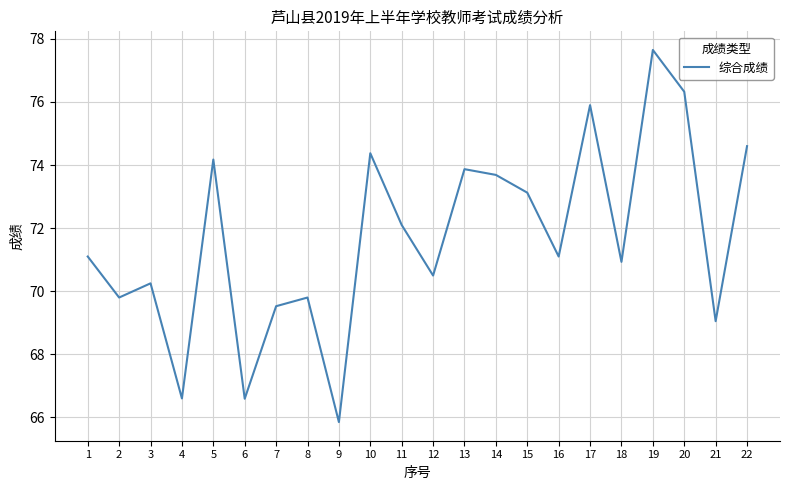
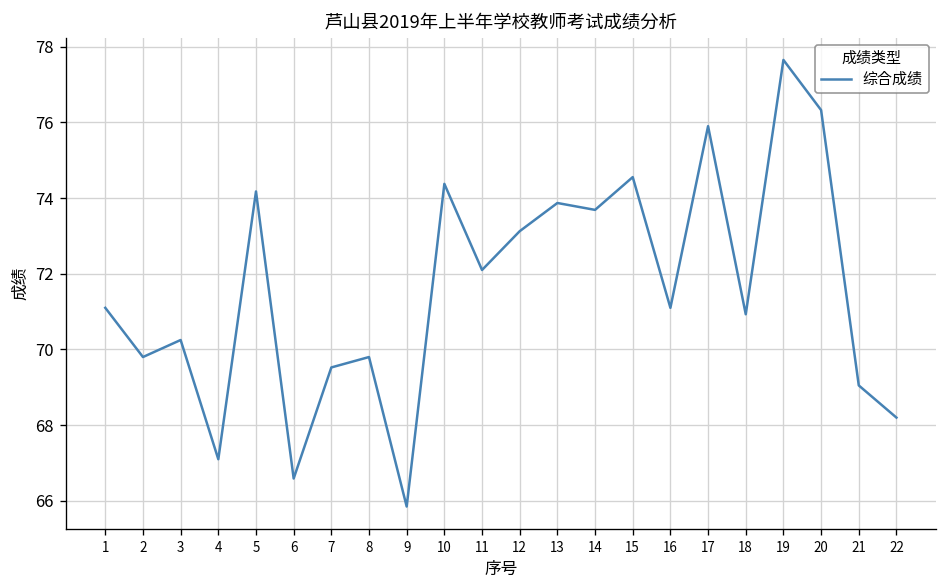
  {
    "1": 71.1,
    "2": 69.8,
    "3": 70.3,
-   "4": 66.6,
+   "4": 67.1,
    "5": 74.2,
    "6": 66.6,
    "7": 69.5,
    "8": 69.8,
    "9": 65.9,
    "10": 74.4,
    "11": 72.1,
-   "12": 70.5,
+   "12": 73.1,
    "13": 73.9,
    "14": 73.7,
-   "15": 73.1,
+   "15": 74.6,
    "16": 71.1,
    "17": 75.9,
    "18": 70.9,
    "19": 77.7,
    "20": 76.3,
    "21": 69.1,
-   "22": 74.6
+   "22": 68.2
  }
